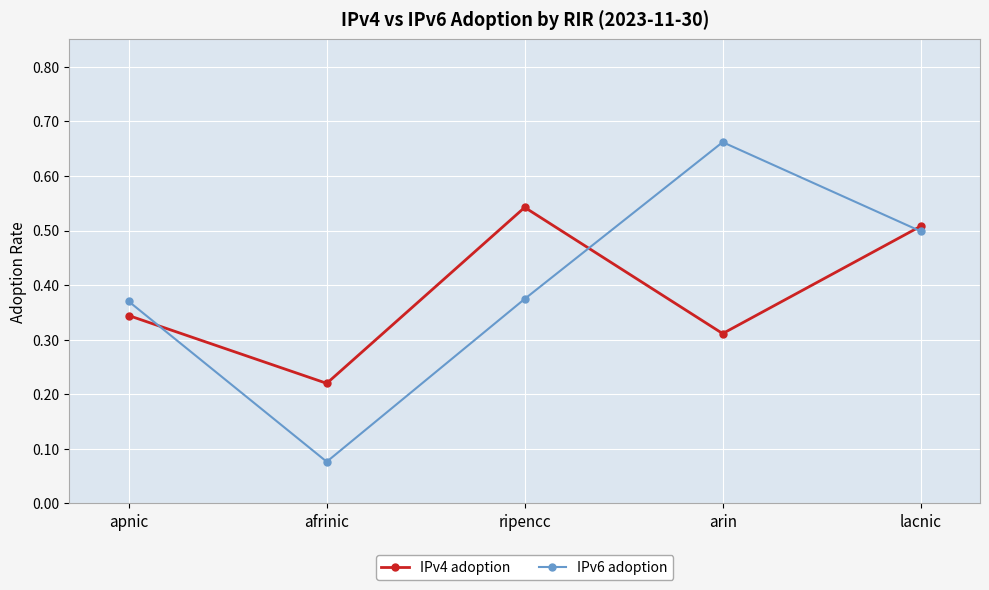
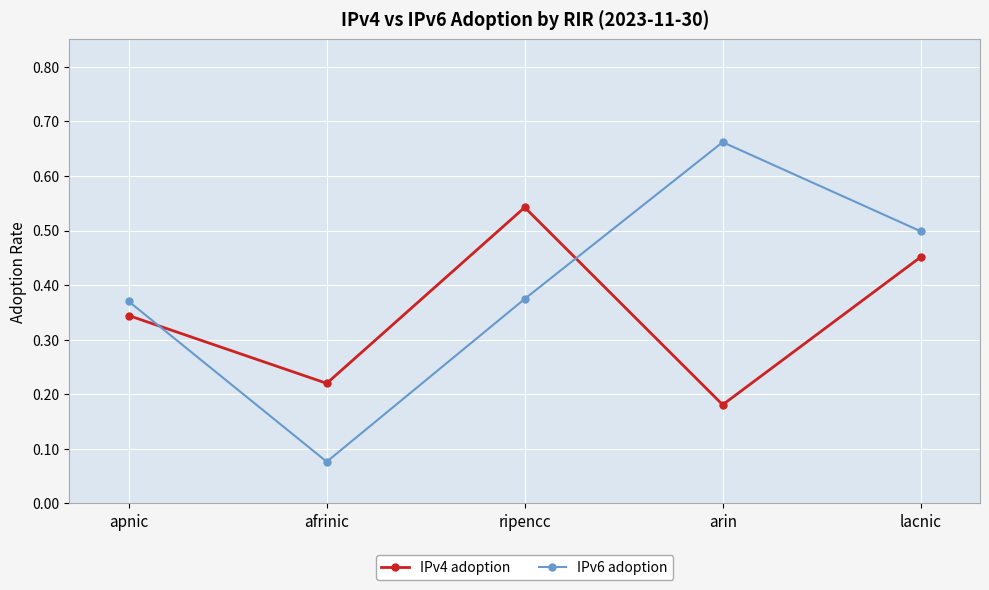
  {
    "IPv4 adoption": {
      "apnic": 0.34,
      "afrinic": 0.22,
      "ripencc": 0.54,
-     "arin": 0.31,
-     "lacnic": 0.51
+     "arin": 0.18,
+     "lacnic": 0.45
    },
    "IPv6 adoption": {
      "apnic": 0.37,
      "afrinic": 0.08,
      "ripencc": 0.37,
      "arin": 0.66,
      "lacnic": 0.50
    }
  }
